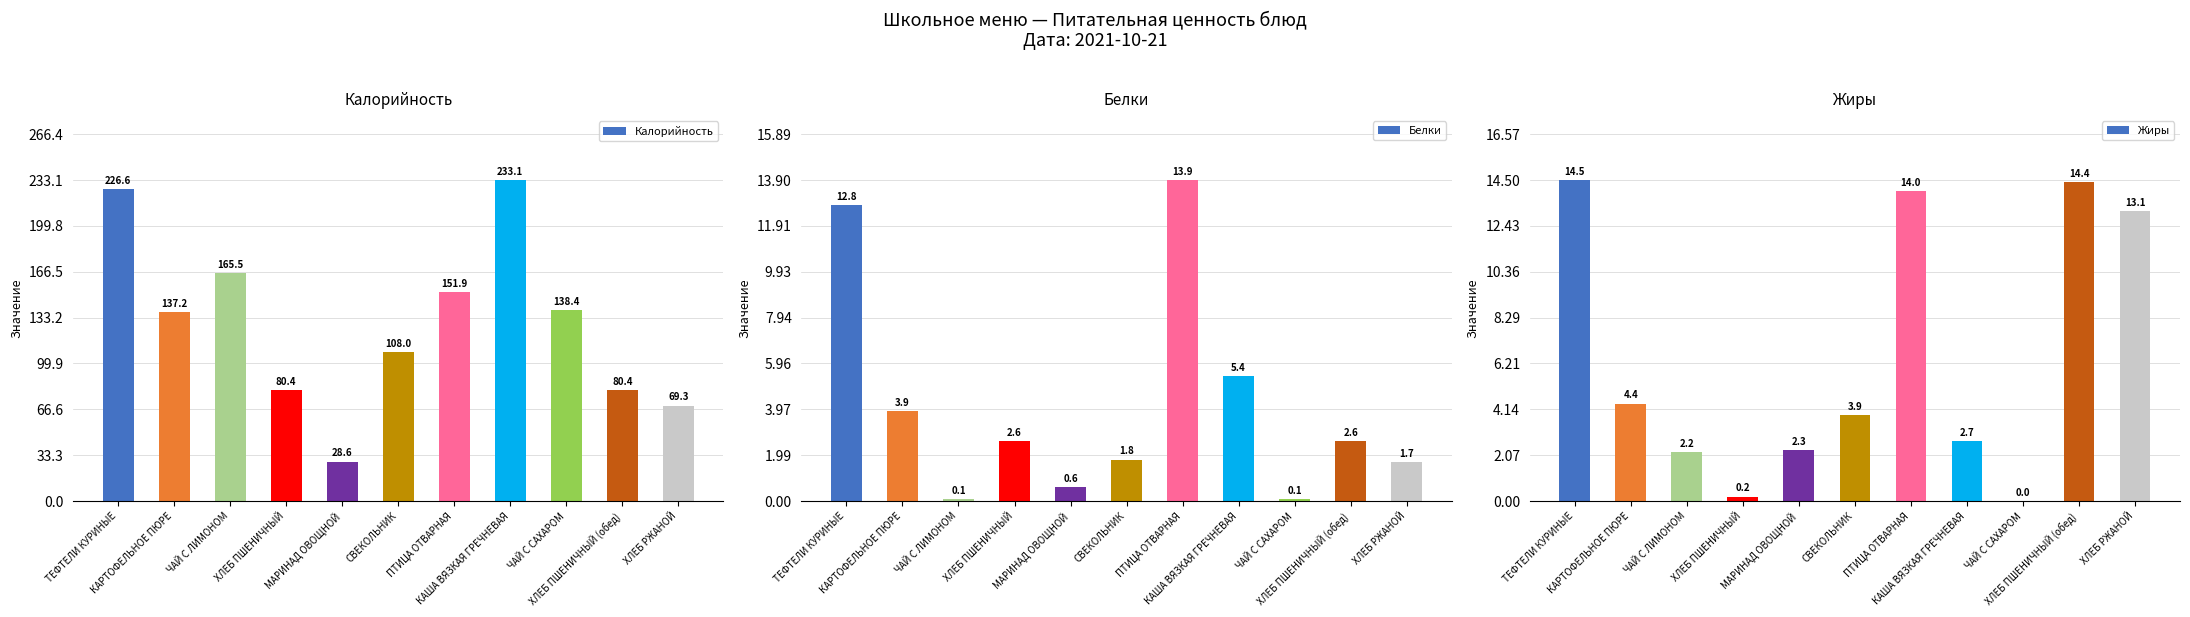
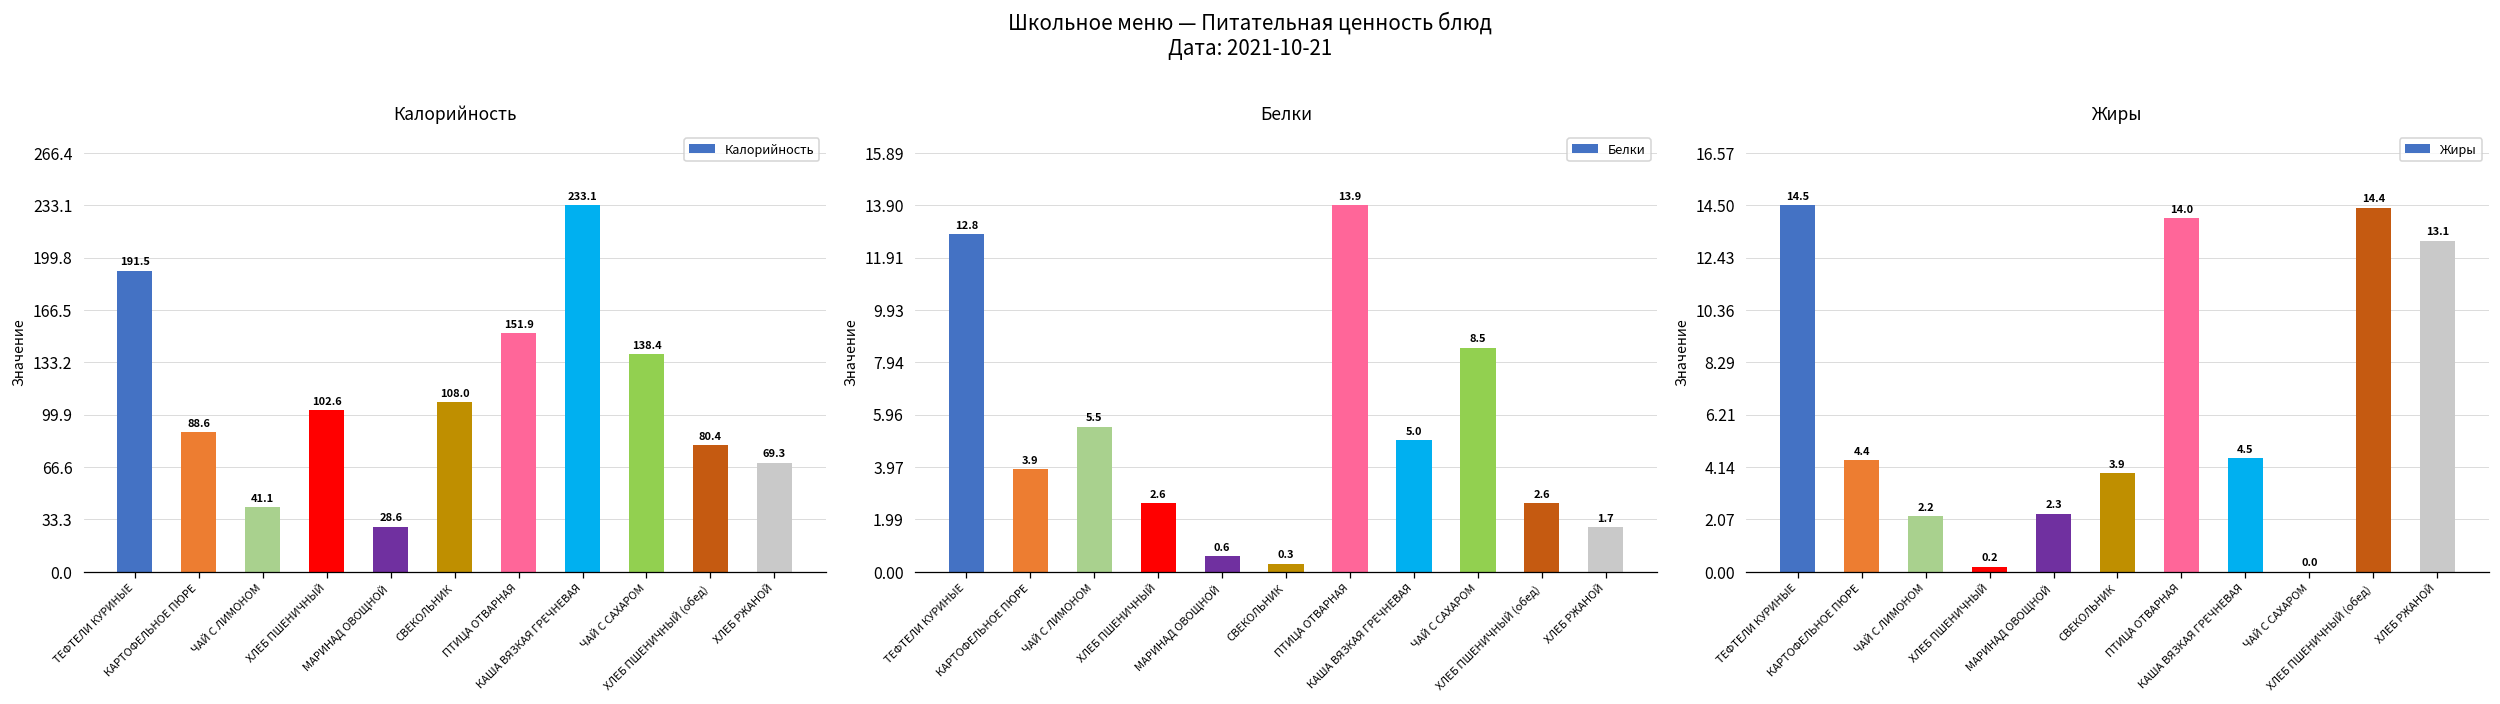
  {
    "Калорийность": {
-     "ТЕФТЕЛИ КУРИНЫЕ": 226.6,
-     "КАРТОФЕЛЬНОЕ ПЮРЕ": 137.2,
-     "ЧАЙ С ЛИМОНОМ": 165.5,
-     "ХЛЕБ ПШЕНИЧНЫЙ": 80.4,
+     "ТЕФТЕЛИ КУРИНЫЕ": 191.5,
+     "КАРТОФЕЛЬНОЕ ПЮРЕ": 88.6,
+     "ЧАЙ С ЛИМОНОМ": 41.1,
+     "ХЛЕБ ПШЕНИЧНЫЙ": 102.6,
      "МАРИНАД ОВОЩНОЙ": 28.6,
      "СВЕКОЛЬНИК": 108.0,
      "ПТИЦА ОТВАРНАЯ": 151.9,
      "КАША ВЯЗКАЯ ГРЕЧНЕВАЯ": 233.1,
      "ЧАЙ С САХАРОМ": 138.4,
      "ХЛЕБ ПШЕНИЧНЫЙ (обед)": 80.4,
      "ХЛЕБ РЖАНОЙ": 69.3
    },
    "Белки": {
      "ТЕФТЕЛИ КУРИНЫЕ": 12.8,
      "КАРТОФЕЛЬНОЕ ПЮРЕ": 3.9,
-     "ЧАЙ С ЛИМОНОМ": 0.1,
+     "ЧАЙ С ЛИМОНОМ": 5.5,
      "ХЛЕБ ПШЕНИЧНЫЙ": 2.6,
      "МАРИНАД ОВОЩНОЙ": 0.6,
-     "СВЕКОЛЬНИК": 1.8,
+     "СВЕКОЛЬНИК": 0.3,
      "ПТИЦА ОТВАРНАЯ": 13.9,
-     "КАША ВЯЗКАЯ ГРЕЧНЕВАЯ": 5.4,
-     "ЧАЙ С САХАРОМ": 0.1,
+     "КАША ВЯЗКАЯ ГРЕЧНЕВАЯ": 5.0,
+     "ЧАЙ С САХАРОМ": 8.5,
      "ХЛЕБ ПШЕНИЧНЫЙ (обед)": 2.6,
      "ХЛЕБ РЖАНОЙ": 1.7
    },
    "Жиры": {
      "ТЕФТЕЛИ КУРИНЫЕ": 14.5,
      "КАРТОФЕЛЬНОЕ ПЮРЕ": 4.4,
      "ЧАЙ С ЛИМОНОМ": 2.2,
      "ХЛЕБ ПШЕНИЧНЫЙ": 0.2,
      "МАРИНАД ОВОЩНОЙ": 2.3,
      "СВЕКОЛЬНИК": 3.9,
      "ПТИЦА ОТВАРНАЯ": 14.0,
-     "КАША ВЯЗКАЯ ГРЕЧНЕВАЯ": 2.7,
+     "КАША ВЯЗКАЯ ГРЕЧНЕВАЯ": 4.5,
      "ЧАЙ С САХАРОМ": 0.0,
      "ХЛЕБ ПШЕНИЧНЫЙ (обед)": 14.4,
      "ХЛЕБ РЖАНОЙ": 13.1
    }
  }
